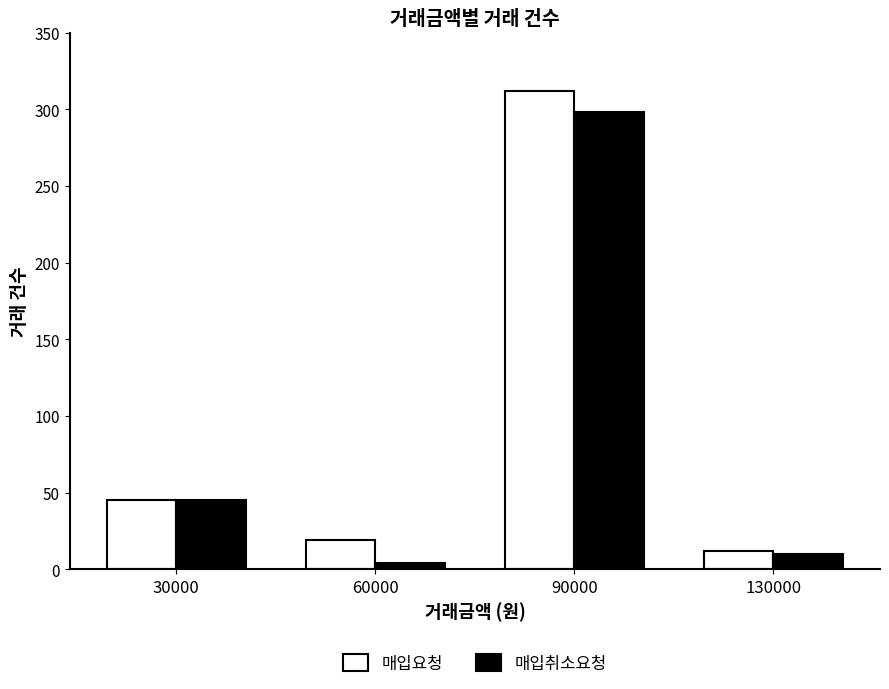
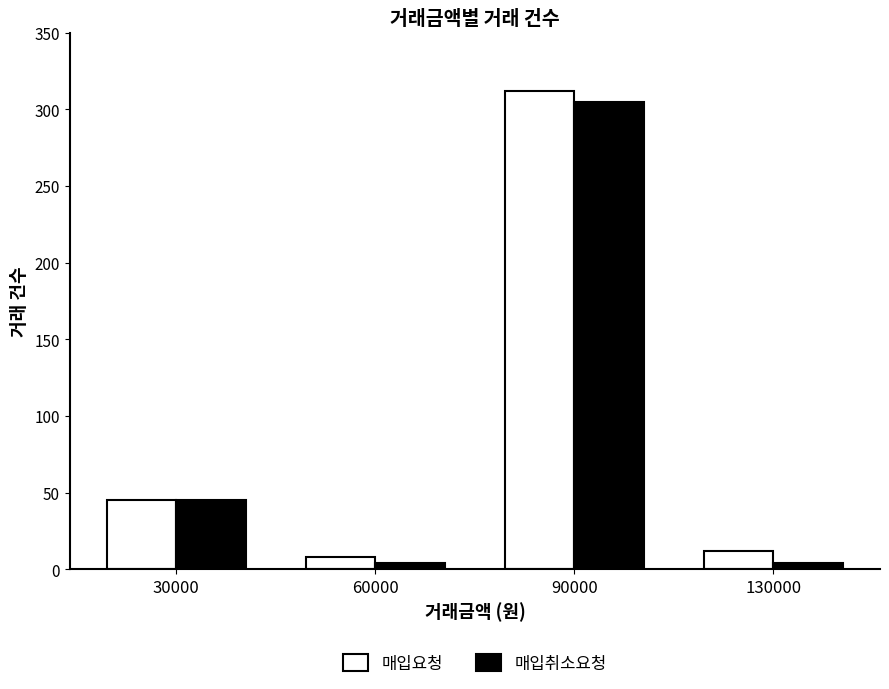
  {
    "매입요청": {
      "30000": 45,
-     "60000": 19,
+     "60000": 8,
      "90000": 312,
      "130000": 12
    },
    "매입취소요청": {
      "30000": 45,
      "60000": 4,
-     "90000": 298,
-     "130000": 10
+     "90000": 305,
+     "130000": 4
    }
  }
